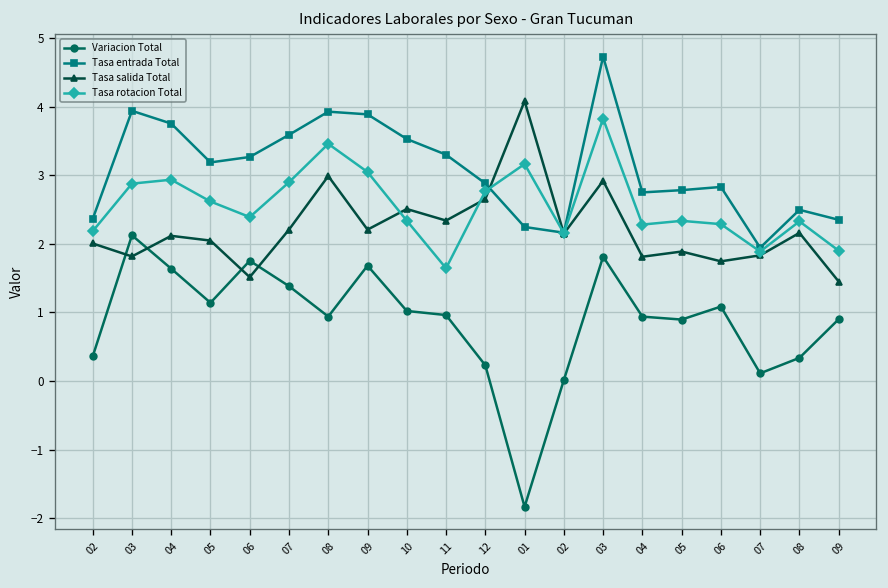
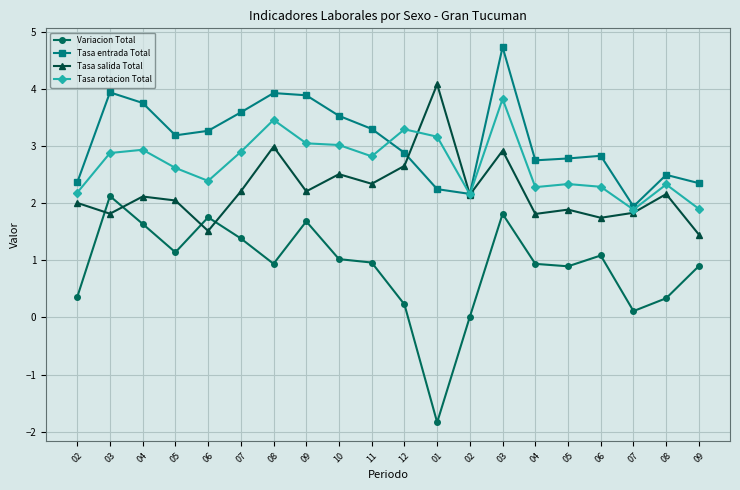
  {
    "Tasa rotacion Total": {
-     "10": 2.3,
-     "11": 1.6,
-     "12": 2.8,
+     "10": 3.0,
+     "11": 2.8,
+     "12": 3.3,
      "01": 3.2
    }
  }
